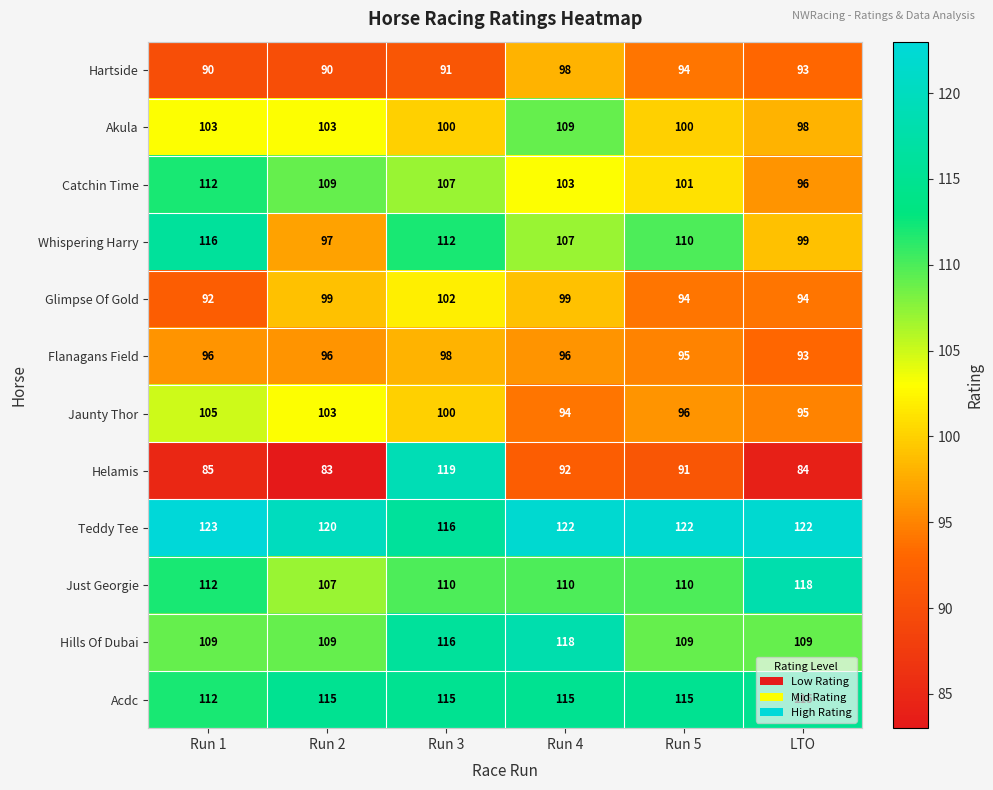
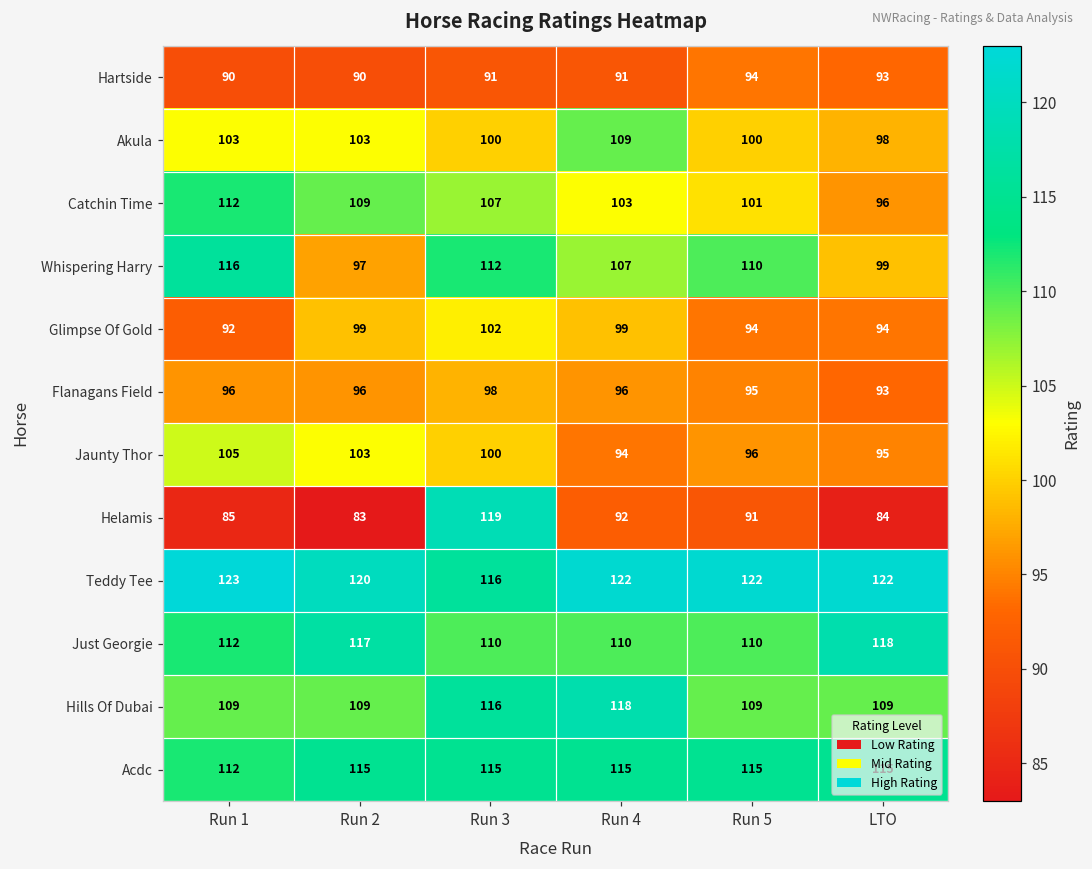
  {
    "Hartside": {
      "Run 1": 90,
      "Run 2": 90,
      "Run 3": 91,
-     "Run 4": 98,
+     "Run 4": 91,
      "Run 5": 94,
      "LTO": 93
    },
    "Akula": {
      "Run 1": 103,
      "Run 2": 103,
      "Run 3": 100,
      "Run 4": 109,
      "Run 5": 100,
      "LTO": 98
    },
    "Catchin Time": {
      "Run 1": 112,
      "Run 2": 109,
      "Run 3": 107,
      "Run 4": 103,
      "Run 5": 101,
      "LTO": 96
    },
    "Whispering Harry": {
      "Run 1": 116,
      "Run 2": 97,
      "Run 3": 112,
      "Run 4": 107,
      "Run 5": 110,
      "LTO": 99
    },
    "Glimpse Of Gold": {
      "Run 1": 92,
      "Run 2": 99,
      "Run 3": 102,
      "Run 4": 99,
      "Run 5": 94,
      "LTO": 94
    },
    "Flanagans Field": {
      "Run 1": 96,
      "Run 2": 96,
      "Run 3": 98,
      "Run 4": 96,
      "Run 5": 95,
      "LTO": 93
    },
    "Jaunty Thor": {
      "Run 1": 105,
      "Run 2": 103,
      "Run 3": 100,
      "Run 4": 94,
      "Run 5": 96,
      "LTO": 95
    },
    "Helamis": {
      "Run 1": 85,
      "Run 2": 83,
      "Run 3": 119,
      "Run 4": 92,
      "Run 5": 91,
      "LTO": 84
    },
    "Teddy Tee": {
      "Run 1": 123,
      "Run 2": 120,
      "Run 3": 116,
      "Run 4": 122,
      "Run 5": 122,
      "LTO": 122
    },
    "Just Georgie": {
      "Run 1": 112,
-     "Run 2": 107,
+     "Run 2": 117,
      "Run 3": 110,
      "Run 4": 110,
      "Run 5": 110,
      "LTO": 118
    },
    "Hills Of Dubai": {
      "Run 1": 109,
      "Run 2": 109,
      "Run 3": 116,
      "Run 4": 118,
      "Run 5": 109,
      "LTO": 109
    },
    "Acdc": {
      "Run 1": 112,
      "Run 2": 115,
      "Run 3": 115,
      "Run 4": 115,
      "Run 5": 115
    }
  }
